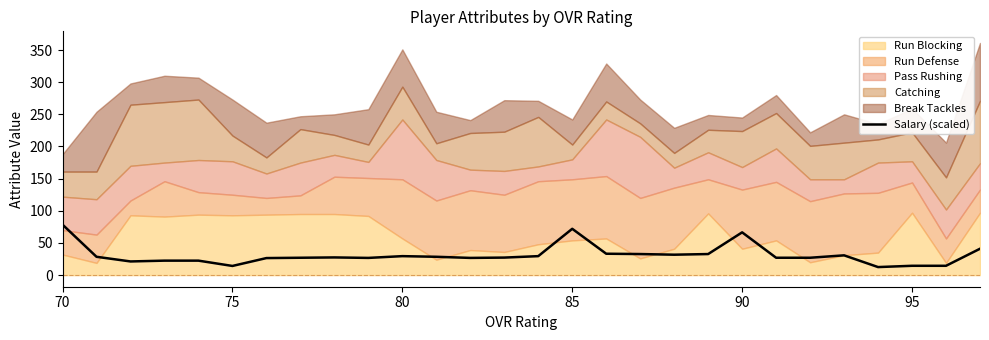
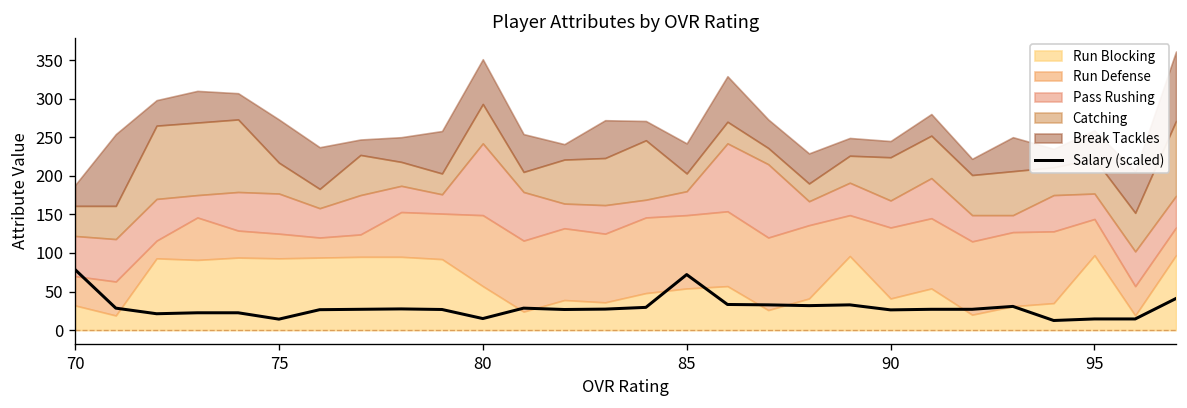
  {
    "Salary (scaled)": {
      "70": 80,
      "75": 10,
-     "80": 30,
+     "80": 20,
      "85": 70,
-     "90": 70,
+     "90": 30,
      "95": 10
    }
  }
